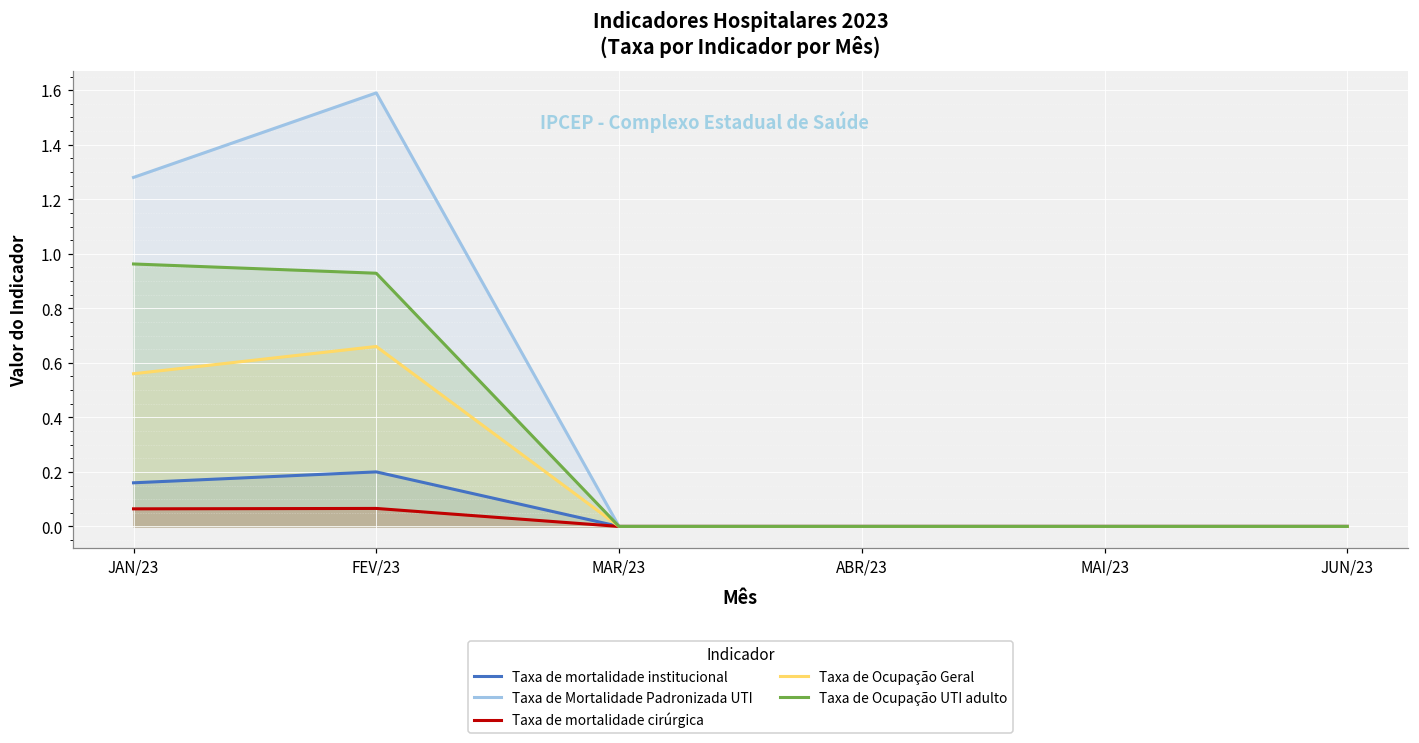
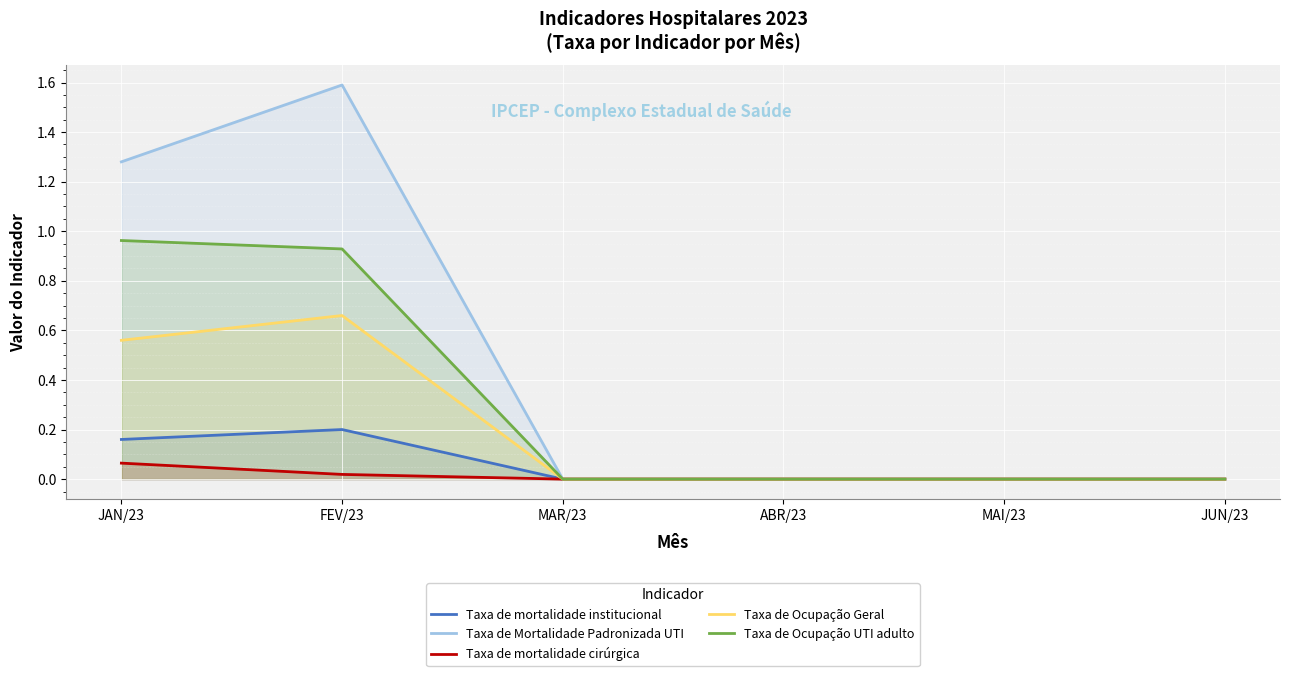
  {
    "Taxa de mortalidade institucional": {
      "JAN/23": 0.16,
      "FEV/23": 0.20
    },
    "Taxa de Mortalidade Padronizada UTI": {
      "JAN/23": 1.28,
      "FEV/23": 1.59
    },
    "Taxa de mortalidade cirúrgica": {
      "JAN/23": 0.06,
-     "FEV/23": 0.07
+     "FEV/23": 0.02
    },
    "Taxa de Ocupação Geral": {
      "JAN/23": 0.56,
      "FEV/23": 0.66
    },
    "Taxa de Ocupação UTI adulto": {
      "JAN/23": 0.96,
      "FEV/23": 0.93
    }
  }
